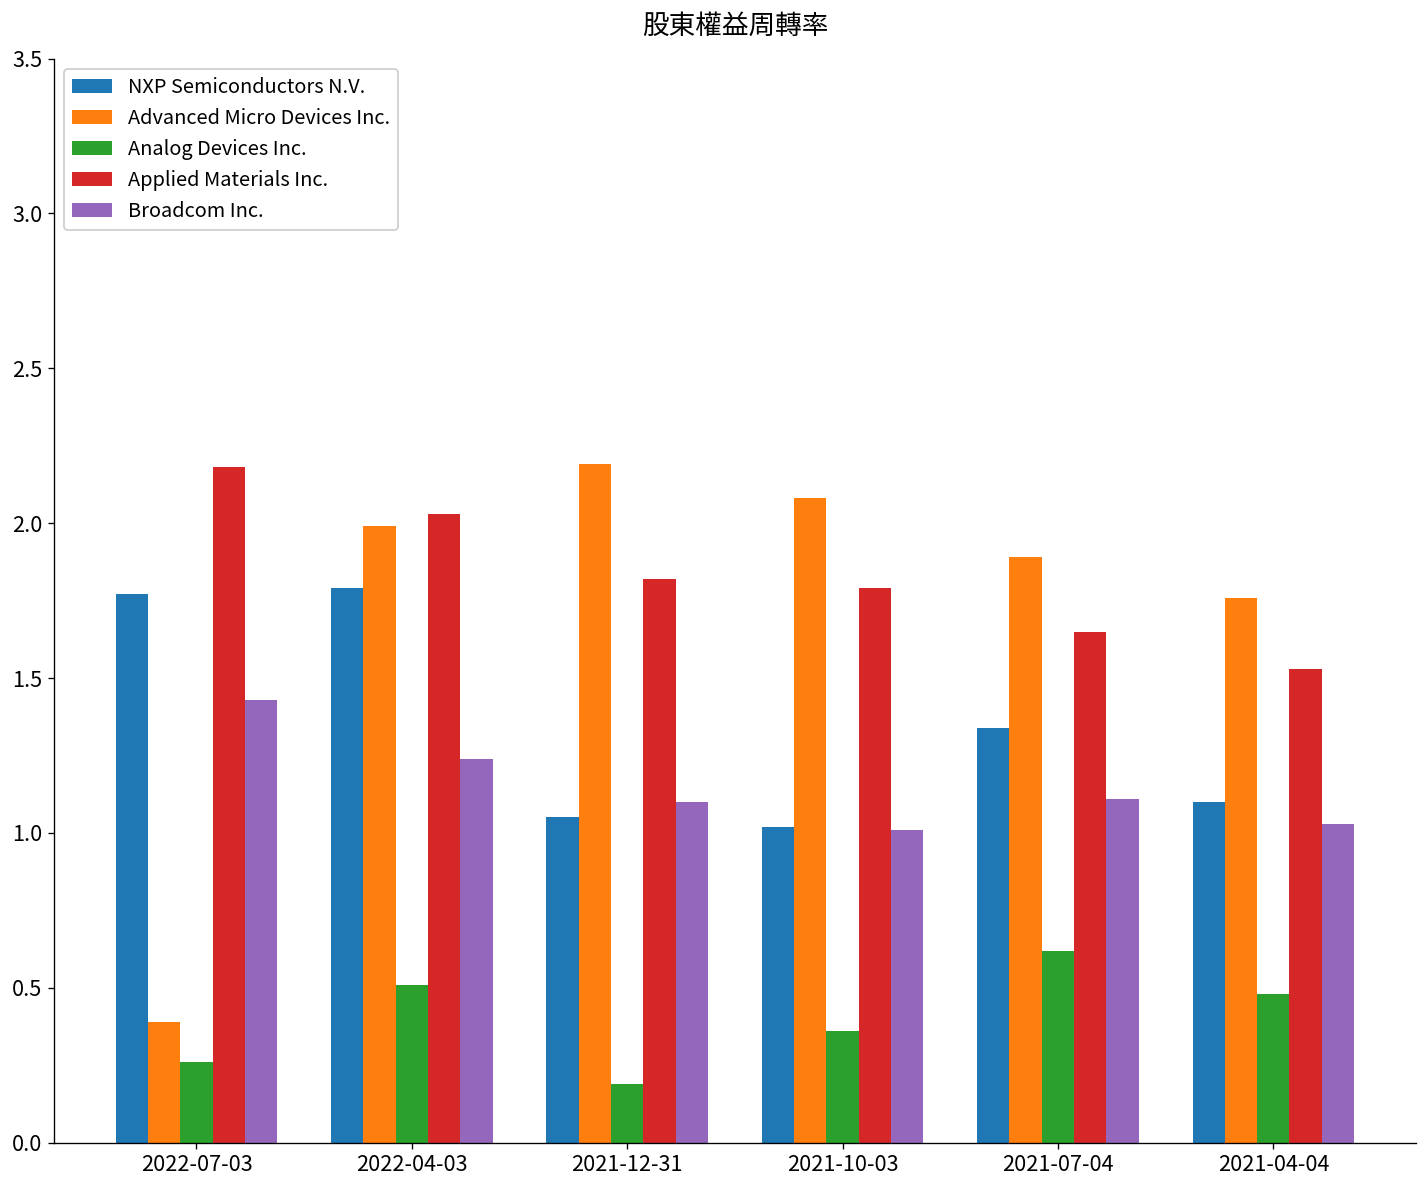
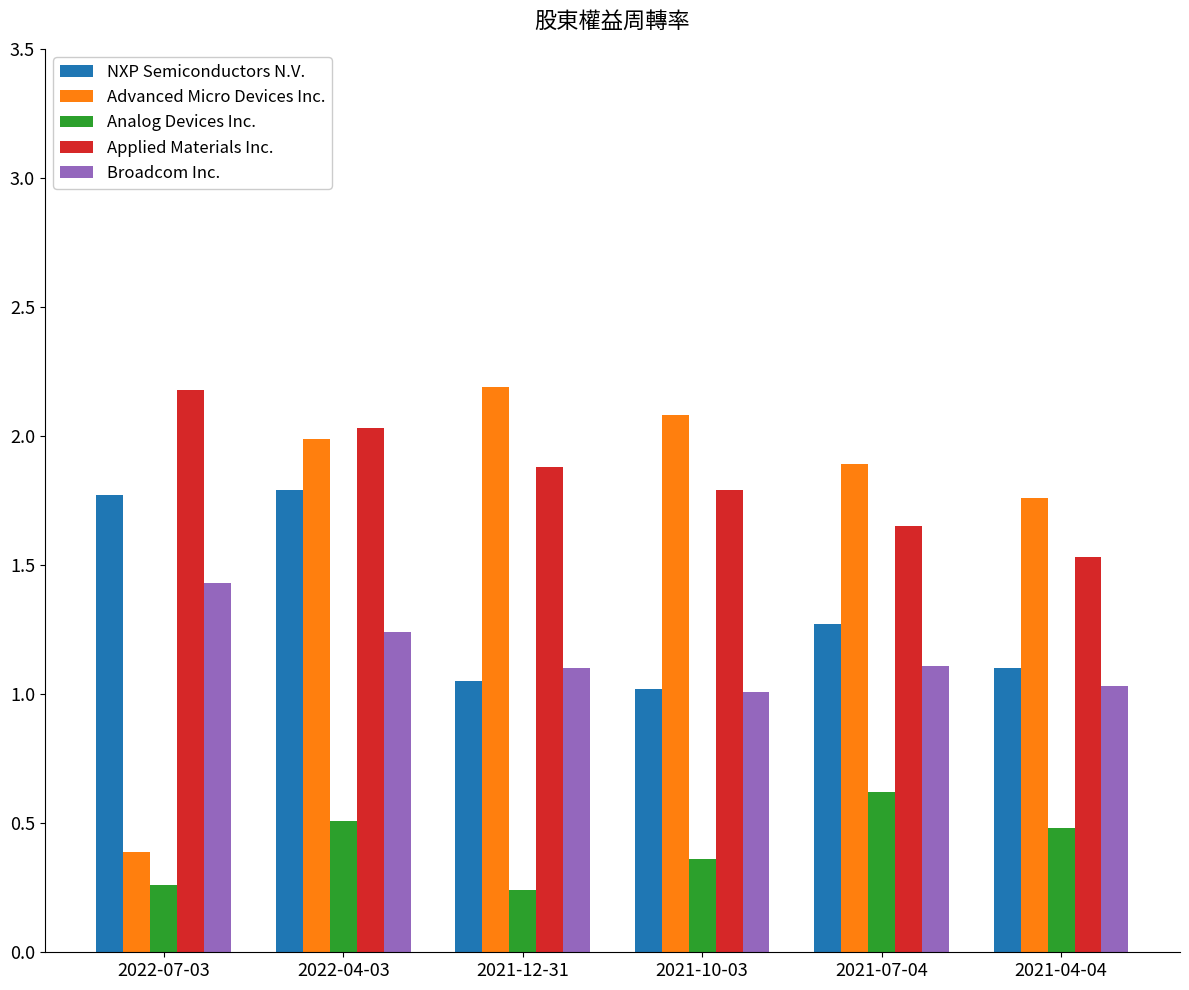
  {
    "NXP Semiconductors N.V.": {
      "2022-07-03": 1.77,
      "2022-04-03": 1.79,
      "2021-12-31": 1.05,
      "2021-10-03": 1.02,
-     "2021-07-04": 1.34,
+     "2021-07-04": 1.27,
      "2021-04-04": 1.10
    },
    "Advanced Micro Devices Inc.": {
      "2022-07-03": 0.39,
      "2022-04-03": 1.99,
      "2021-12-31": 2.19,
      "2021-10-03": 2.08,
      "2021-07-04": 1.89,
      "2021-04-04": 1.76
    },
    "Analog Devices Inc.": {
      "2022-07-03": 0.26,
      "2022-04-03": 0.51,
-     "2021-12-31": 0.19,
+     "2021-12-31": 0.24,
      "2021-10-03": 0.36,
      "2021-07-04": 0.62,
      "2021-04-04": 0.48
    },
    "Applied Materials Inc.": {
      "2022-07-03": 2.18,
      "2022-04-03": 2.03,
-     "2021-12-31": 1.82,
+     "2021-12-31": 1.88,
      "2021-10-03": 1.79,
      "2021-07-04": 1.65,
      "2021-04-04": 1.53
    },
    "Broadcom Inc.": {
      "2022-07-03": 1.43,
      "2022-04-03": 1.24,
      "2021-12-31": 1.10,
      "2021-10-03": 1.01,
      "2021-07-04": 1.11,
      "2021-04-04": 1.03
    }
  }
